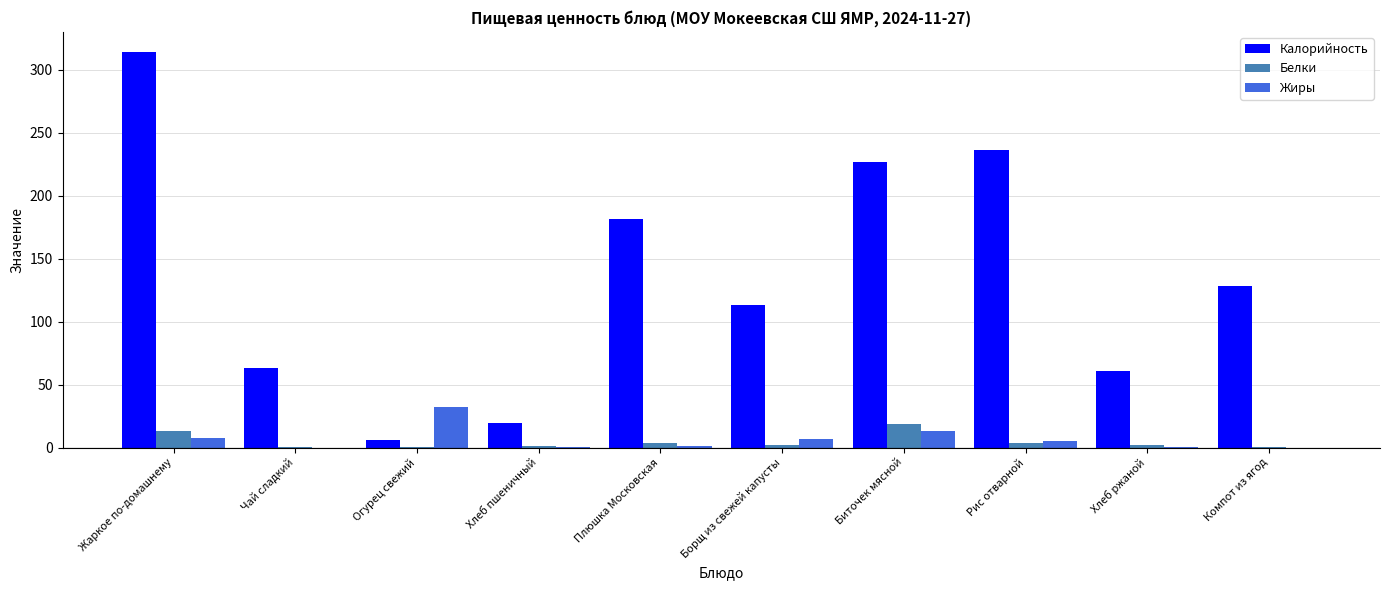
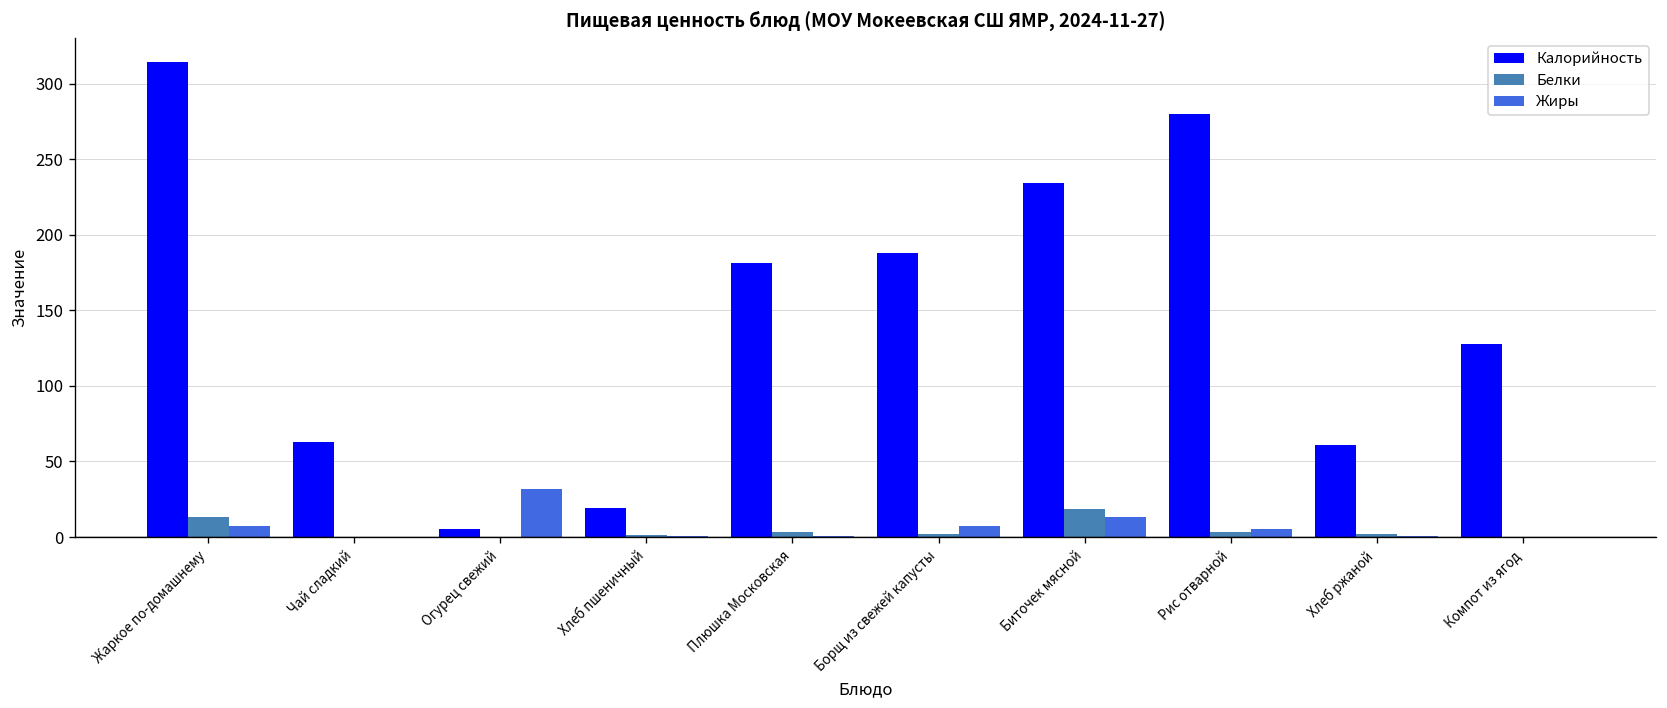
  {
    "Калорийность": {
      "Жаркое по-домашнему": 314,
      "Чай сладкий": 63,
      "Огурец свежий": 6,
      "Хлеб пшеничный": 19,
      "Плюшка Московская": 181,
-     "Борщ из свежей капусты": 113,
-     "Биточек мясной": 227,
-     "Рис отварной": 236,
+     "Борщ из свежей капусты": 188,
+     "Биточек мясной": 234,
+     "Рис отварной": 280,
      "Хлеб ржаной": 61,
      "Компот из ягод": 128
    }
  }
